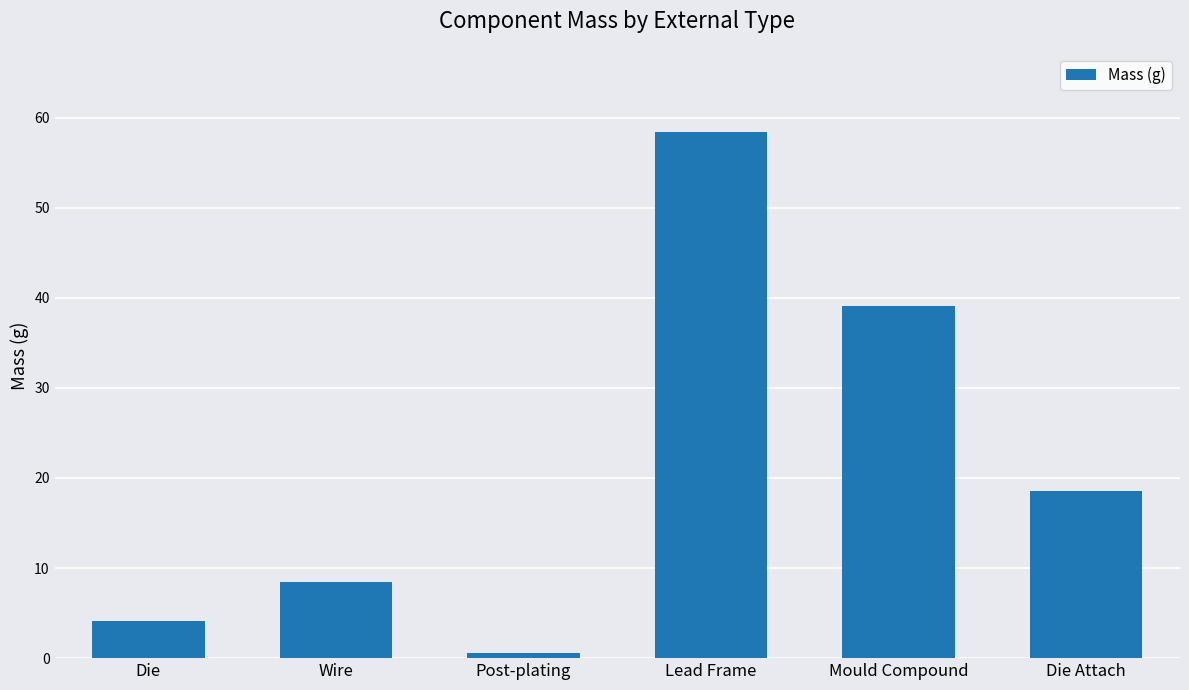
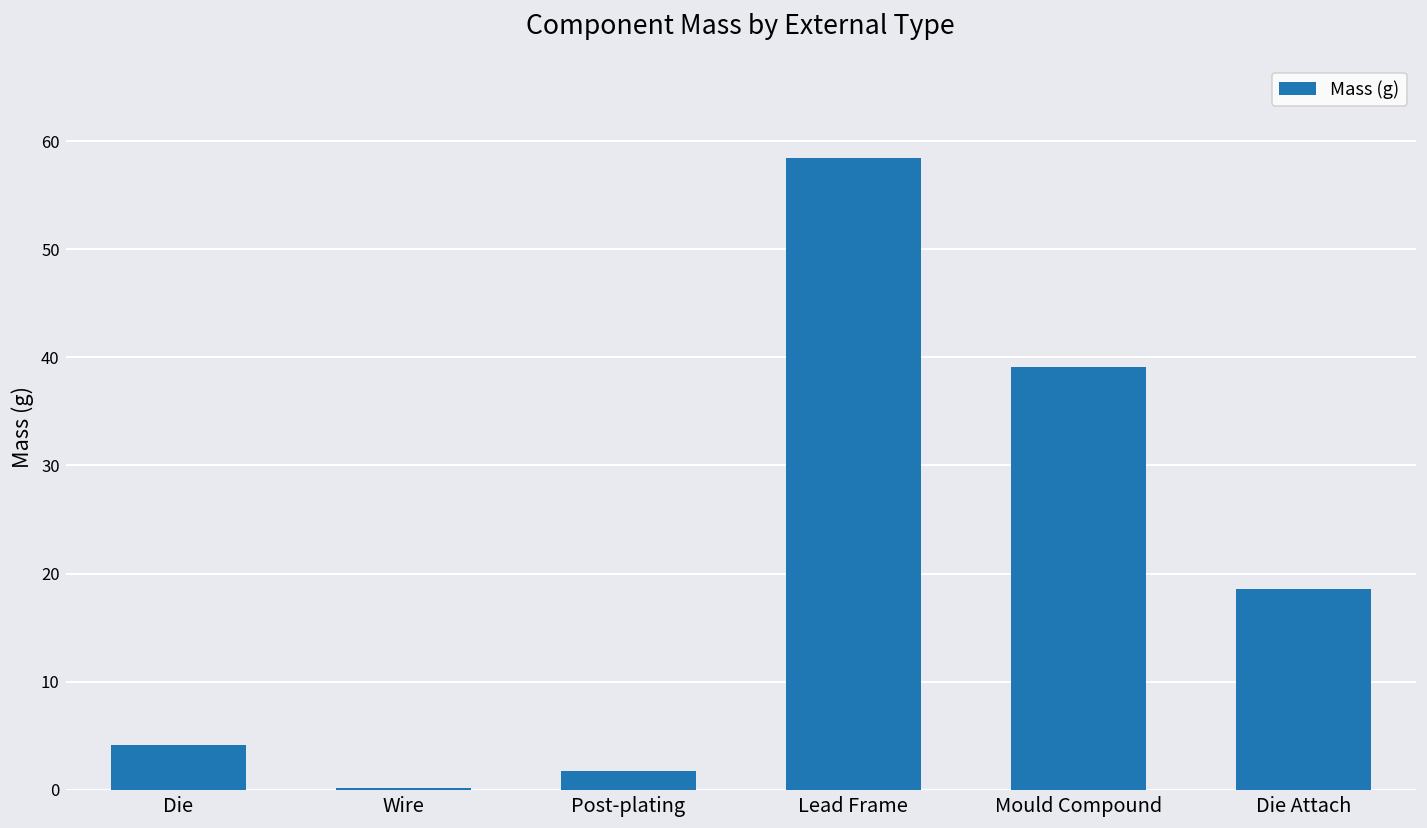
  {
    "Die": 4,
-   "Wire": 8,
-   "Post-plating": 1,
+   "Wire": 0,
+   "Post-plating": 2,
    "Lead Frame": 58,
    "Mould Compound": 39,
    "Die Attach": 19
  }
